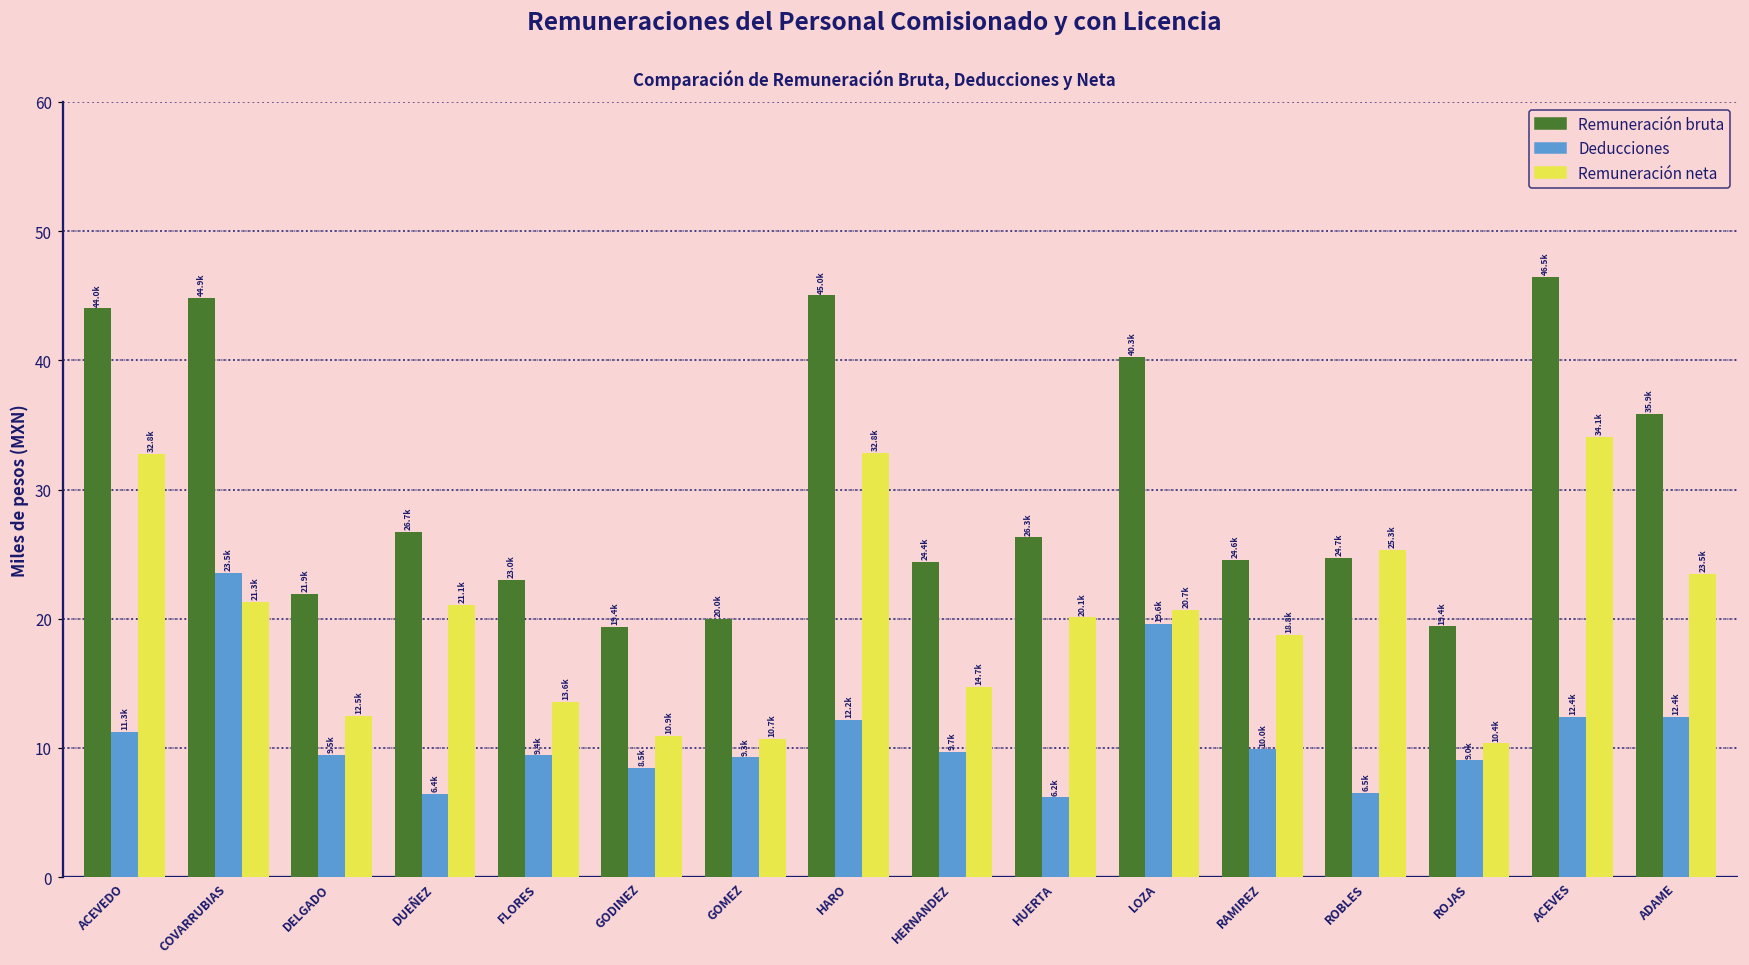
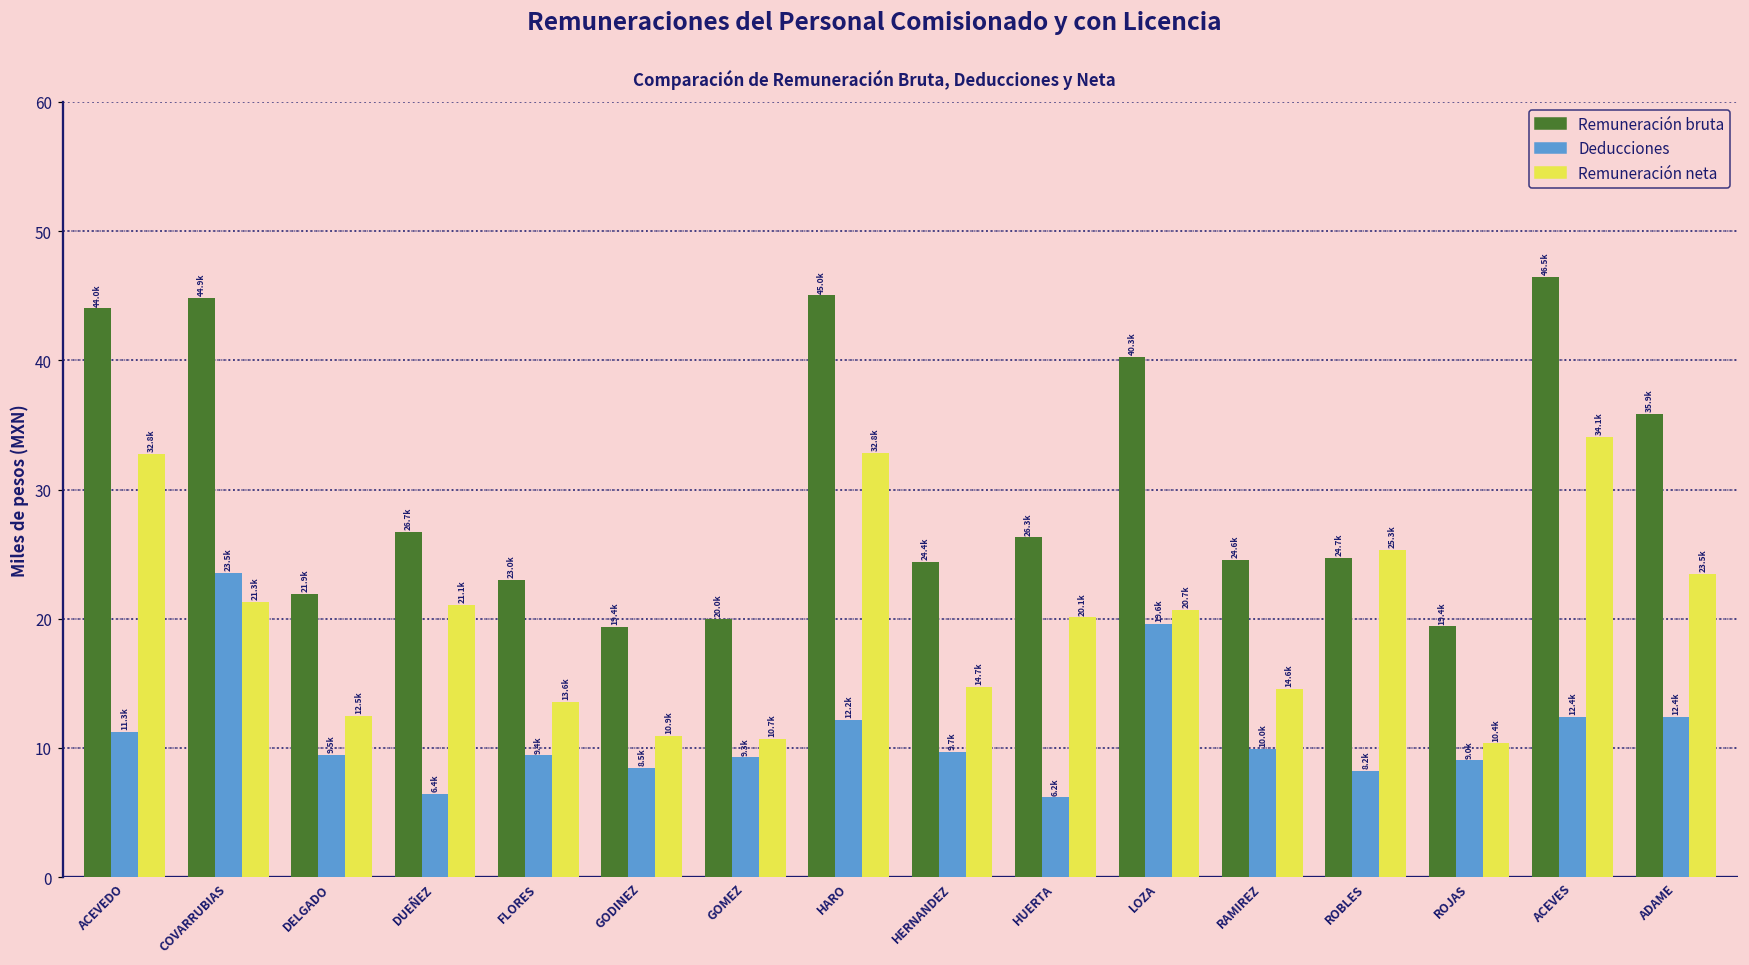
  {
    "Remuneración bruta": {
      "ACEVEDO": "44.0k",
      "COVARRUBIAS": "44.9k",
      "DELGADO": "21.9k",
      "DUEÑEZ": "26.7k",
      "FLORES": "23.0k",
      "GODINEZ": "19.4k",
      "GOMEZ": "20.0k",
      "HARO": "45.0k",
      "HERNANDEZ": "24.4k",
      "HUERTA": "26.3k",
      "LOZA": "40.3k",
      "RAMIREZ": "24.6k",
      "ROBLES": "24.7k",
      "ROJAS": "19.4k",
      "ACEVES": "46.5k",
      "ADAME": "35.9k"
    },
    "Deducciones": {
      "ACEVEDO": "11.3k",
      "COVARRUBIAS": "23.5k",
      "DELGADO": "9.5k",
      "DUEÑEZ": "6.4k",
      "FLORES": "9.4k",
      "GODINEZ": "8.5k",
      "GOMEZ": "9.3k",
      "HARO": "12.2k",
      "HERNANDEZ": "9.7k",
      "HUERTA": "6.2k",
      "LOZA": "19.6k",
      "RAMIREZ": "10.0k",
-     "ROBLES": "6.5k",
+     "ROBLES": "8.2k",
      "ROJAS": "9.0k",
      "ACEVES": "12.4k",
      "ADAME": "12.4k"
    },
    "Remuneración neta": {
      "ACEVEDO": "32.8k",
      "COVARRUBIAS": "21.3k",
      "DELGADO": "12.5k",
      "DUEÑEZ": "21.1k",
      "FLORES": "13.6k",
      "GODINEZ": "10.9k",
      "GOMEZ": "10.7k",
      "HARO": "32.8k",
      "HERNANDEZ": "14.7k",
      "HUERTA": "20.1k",
      "LOZA": "20.7k",
-     "RAMIREZ": "18.8k",
+     "RAMIREZ": "14.6k",
      "ROBLES": "25.3k",
      "ROJAS": "10.4k",
      "ACEVES": "34.1k",
      "ADAME": "23.5k"
    }
  }
